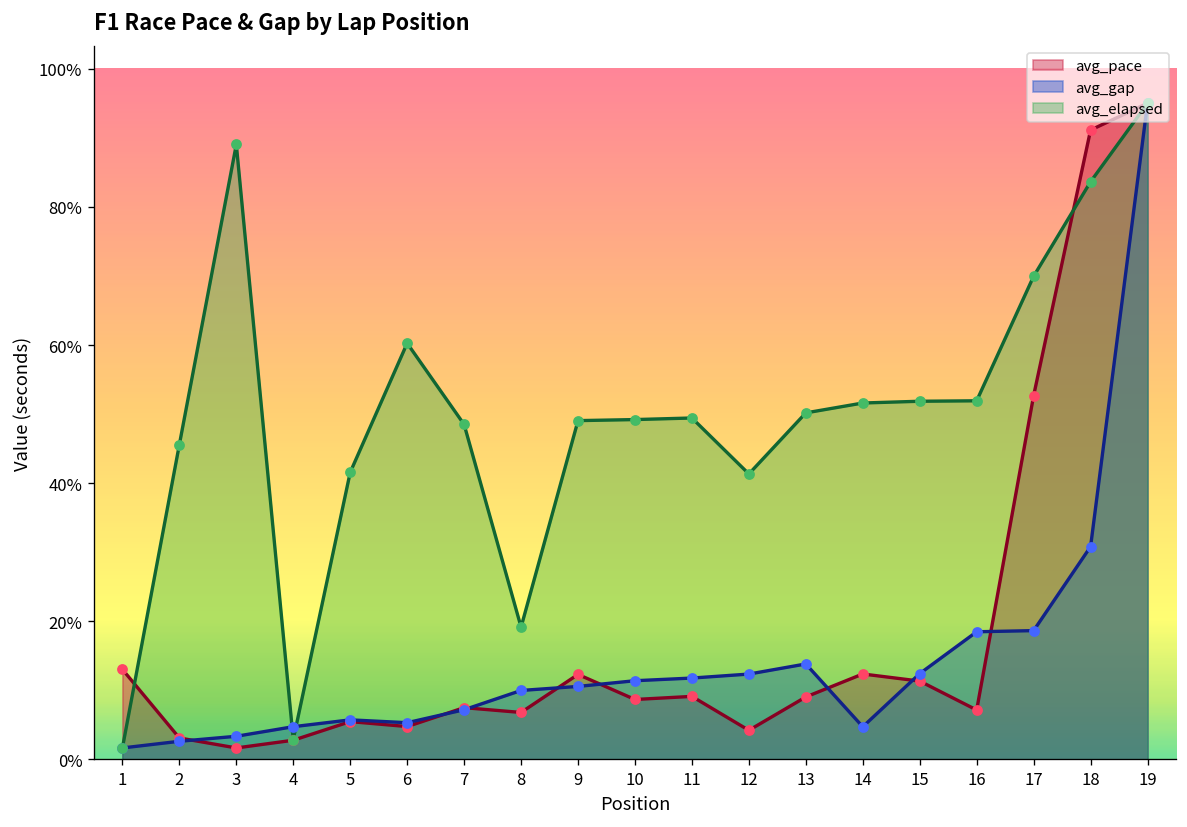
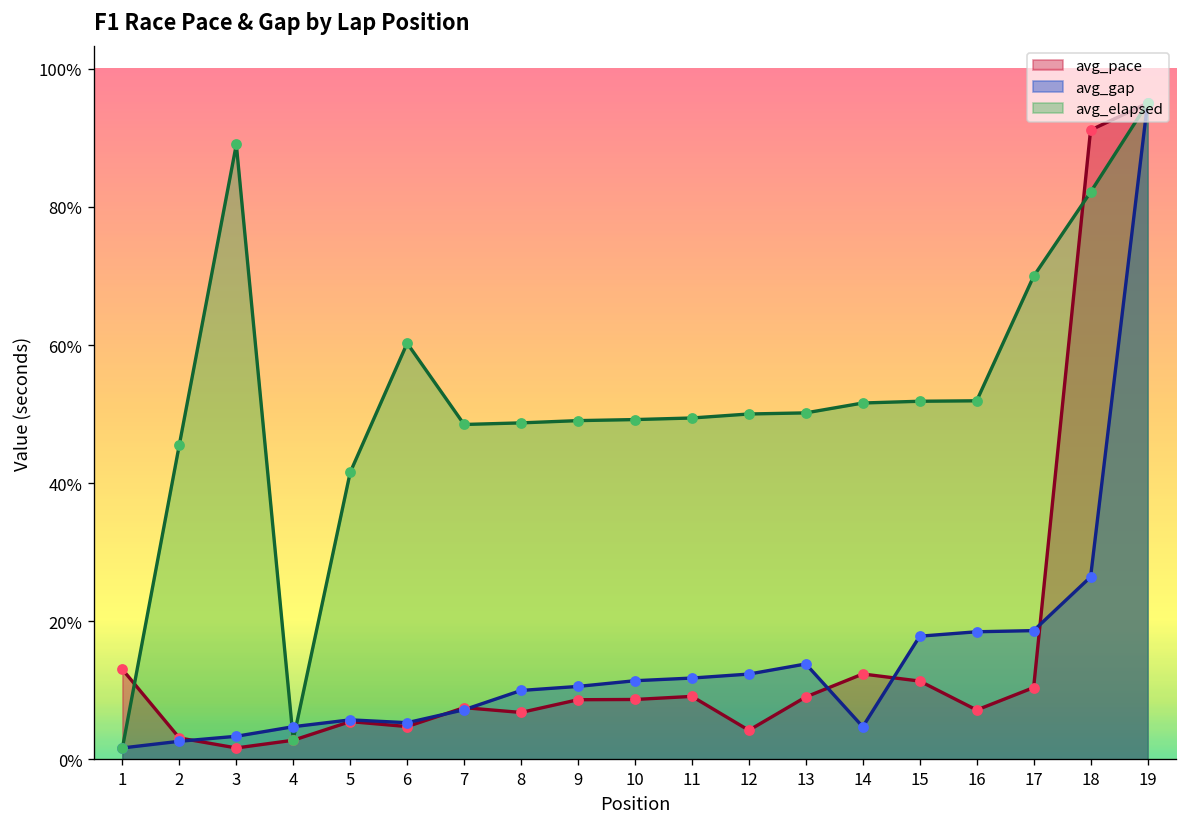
  {
    "avg_pace": {
      "1": "13%",
      "2": "3%",
      "3": "2%",
      "6": "5%",
      "8": "7%",
-     "9": "12%",
+     "9": "9%",
      "10": "9%",
      "11": "9%",
      "12": "4%",
      "13": "9%",
      "14": "12%",
      "15": "11%",
      "16": "7%",
-     "17": "53%",
+     "17": "10%",
      "18": "91%"
    },
    "avg_gap": {
      "2": "3%",
      "3": "3%",
      "4": "5%",
      "6": "5%",
      "8": "10%",
      "9": "11%",
      "10": "11%",
      "11": "12%",
      "12": "12%",
      "13": "14%",
      "14": "5%",
-     "15": "12%",
+     "15": "18%",
      "16": "18%",
      "17": "19%",
-     "18": "31%"
+     "18": "26%"
    },
    "avg_elapsed": {
      "2": "46%",
      "3": "89%",
      "5": "42%",
      "6": "60%",
      "7": "48%",
-     "8": "19%",
+     "8": "49%",
      "9": "49%",
      "10": "49%",
      "11": "49%",
-     "12": "41%",
+     "12": "50%",
      "13": "50%",
      "14": "52%",
      "15": "52%",
      "16": "52%",
      "17": "70%",
-     "18": "84%"
+     "18": "82%"
    }
  }
